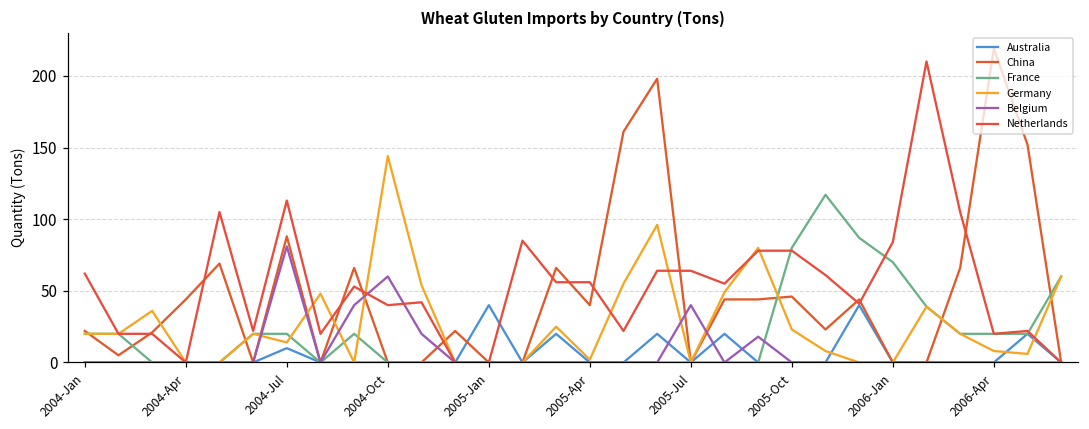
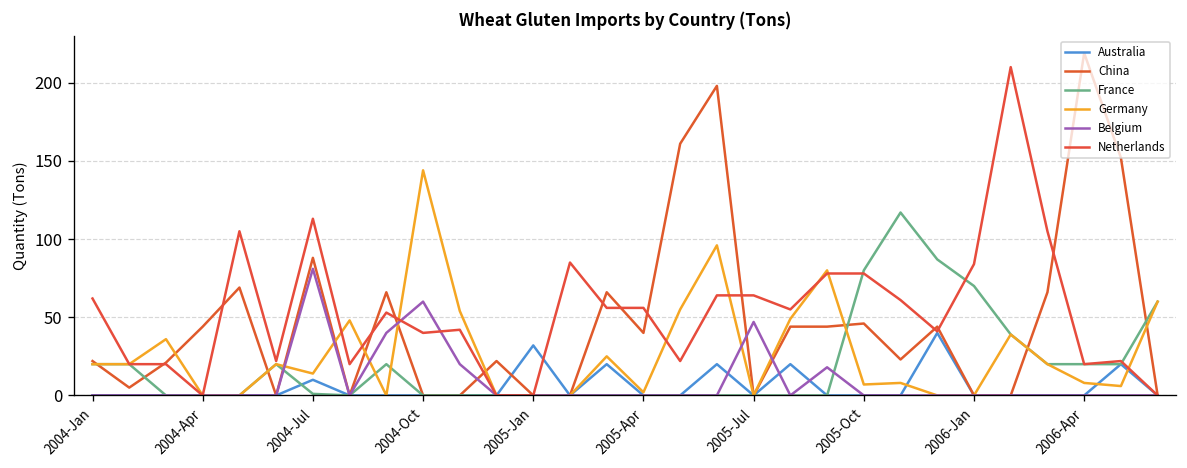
  {
    "Australia": {
      "2004-Jul": 10,
-     "2005-Jan": 40
+     "2005-Jan": 32
    },
    "France": {
-     "2004-Jul": 20,
+     "2004-Jul": 1,
      "2005-Oct": 80,
      "2006-Jan": 70
    },
    "Germany": {
      "2004-Jul": 14,
      "2004-Oct": 144,
      "2005-Apr": 2,
-     "2005-Oct": 23,
+     "2005-Oct": 7,
      "2006-Apr": 8
    },
    "Belgium": {
      "2004-Jul": 81,
      "2004-Oct": 60,
-     "2005-Jul": 40
+     "2005-Jul": 47
    }
  }
